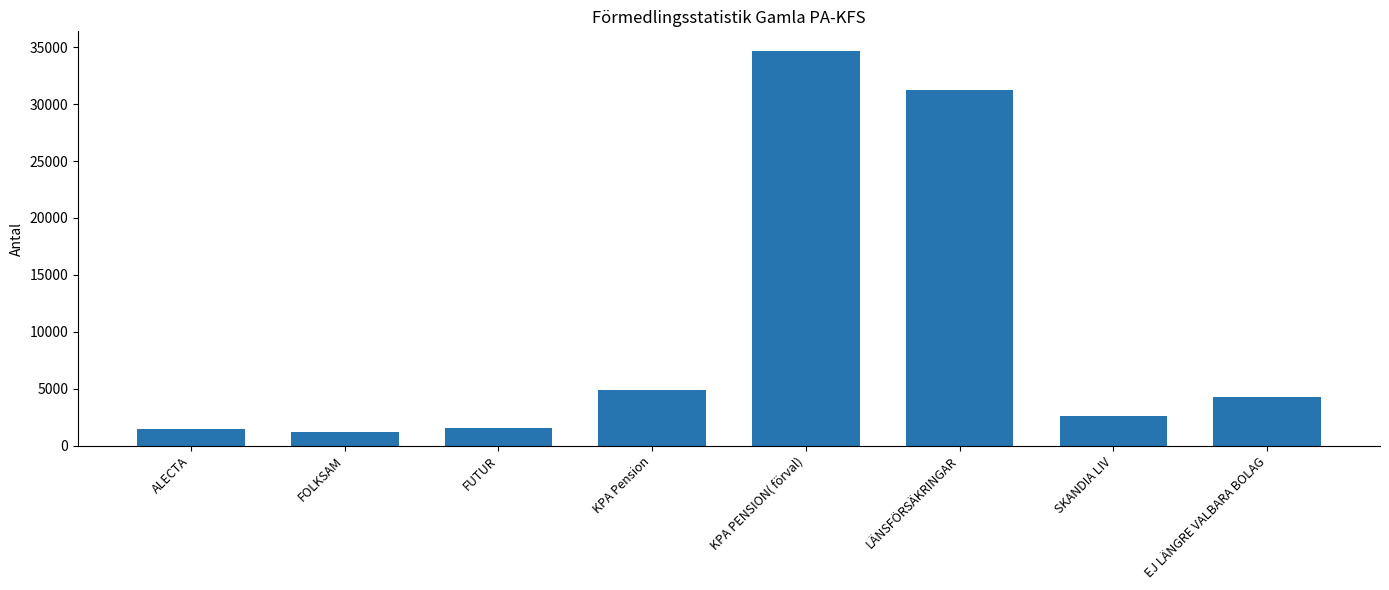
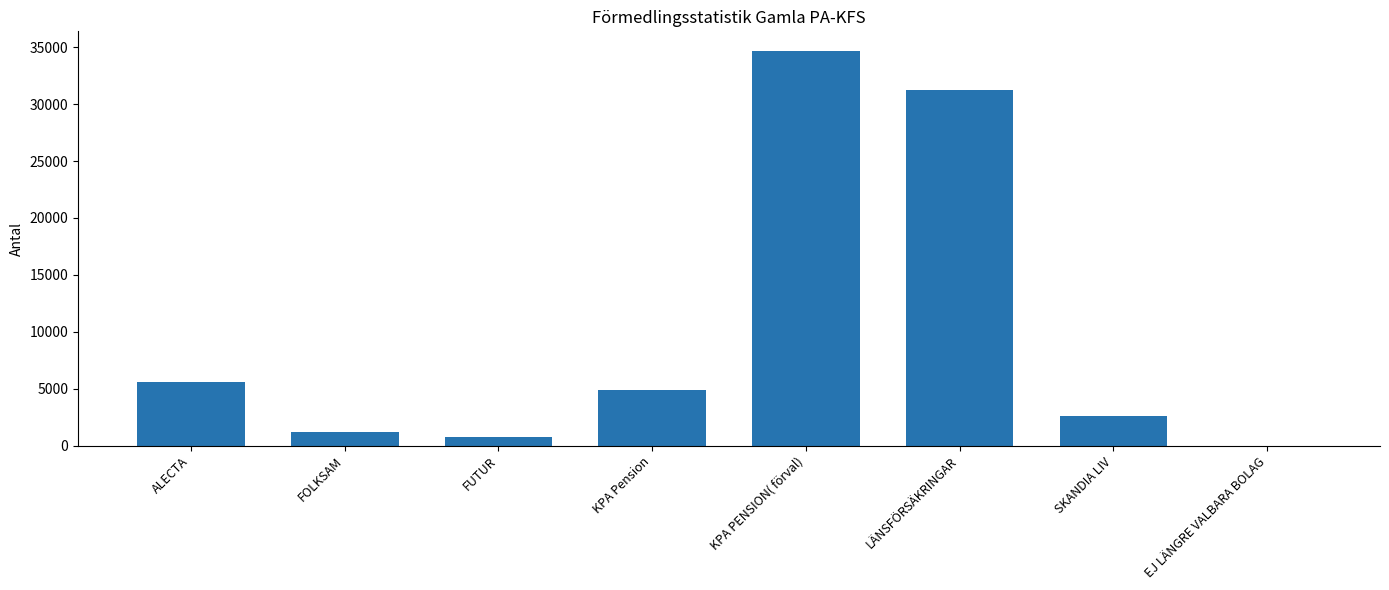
  {
-   "ALECTA": 1500,
+   "ALECTA": 5600,
    "FOLKSAM": 1200,
-   "FUTUR": 1600,
+   "FUTUR": 800,
    "KPA Pension": 4900,
    "KPA PENSION( förval)": 34700,
    "LÄNSFÖRSÄKRINGAR": 31300,
    "SKANDIA LIV": 2600,
-   "EJ LÄNGRE VALBARA BOLAG": 4200
+   "EJ LÄNGRE VALBARA BOLAG": 0
  }
